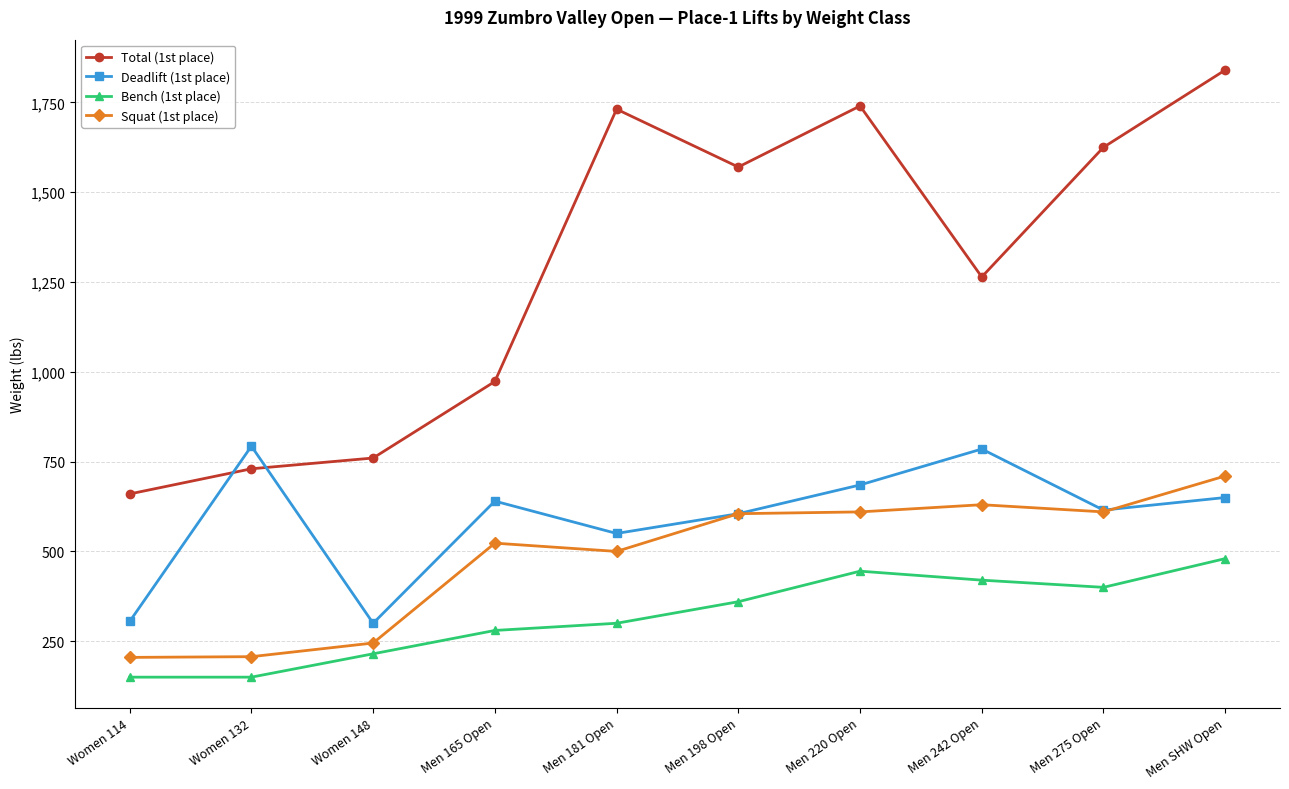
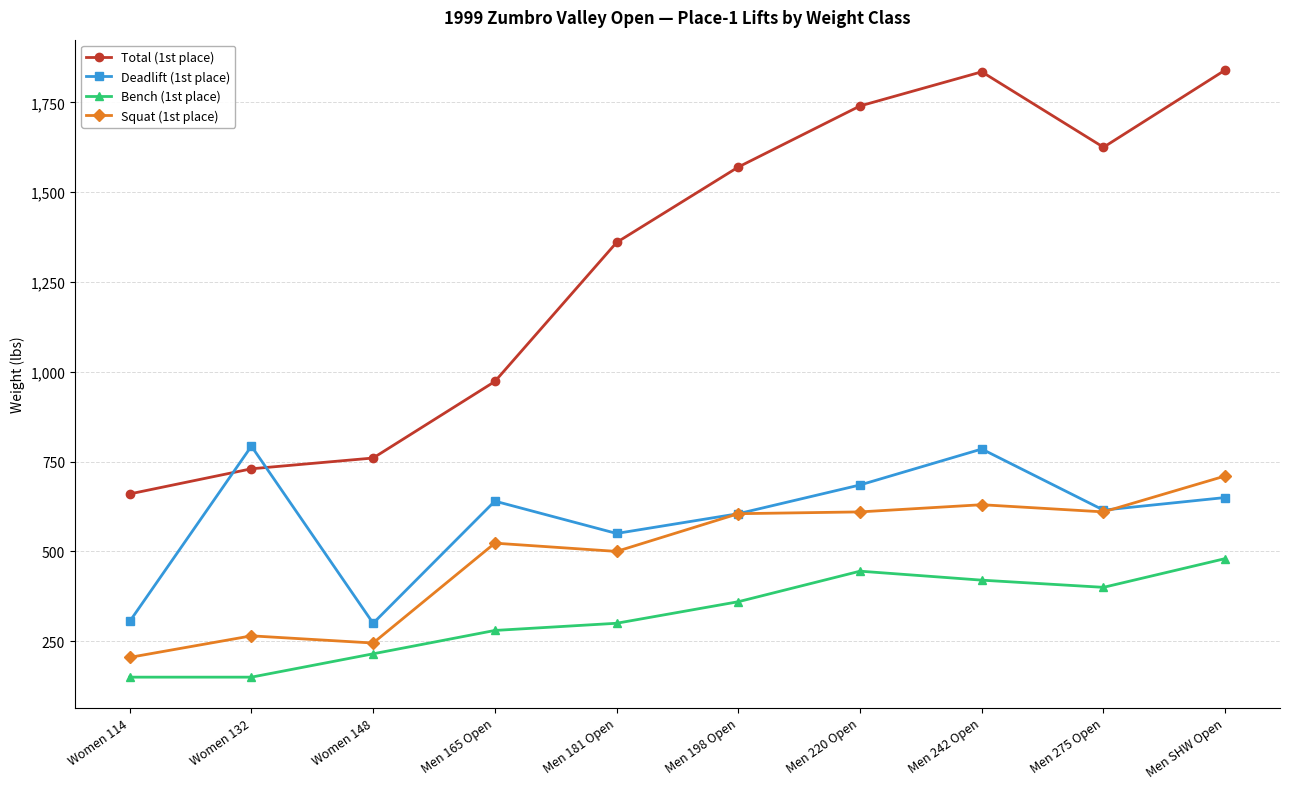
  {
    "Total (1st place)": {
      "Women 114": "660",
      "Women 132": "730",
      "Women 148": "760",
      "Men 165 Open": "970",
-     "Men 181 Open": "1,730",
+     "Men 181 Open": "1,360",
      "Men 198 Open": "1,570",
      "Men 220 Open": "1,740",
-     "Men 242 Open": "1,260",
+     "Men 242 Open": "1,840",
      "Men 275 Open": "1,630",
      "Men SHW Open": "1,840"
    },
    "Deadlift (1st place)": {
      "Women 114": "310",
      "Women 132": "790",
      "Women 148": "300",
      "Men 165 Open": "640",
      "Men 181 Open": "550",
      "Men 220 Open": "690",
      "Men 242 Open": "790",
      "Men SHW Open": "650"
    },
    "Bench (1st place)": {
      "Women 114": "150",
      "Women 132": "150",
      "Women 148": "220",
      "Men 165 Open": "280",
      "Men 181 Open": "300",
      "Men 198 Open": "360",
      "Men 220 Open": "450",
      "Men 242 Open": "420",
      "Men 275 Open": "400",
      "Men SHW Open": "480"
    },
    "Squat (1st place)": {
      "Women 114": "210",
-     "Women 132": "210",
+     "Women 132": "270",
      "Women 148": "250",
      "Men 165 Open": "520",
      "Men 181 Open": "500",
      "Men 220 Open": "610",
      "Men 242 Open": "630",
      "Men SHW Open": "710"
    }
  }
